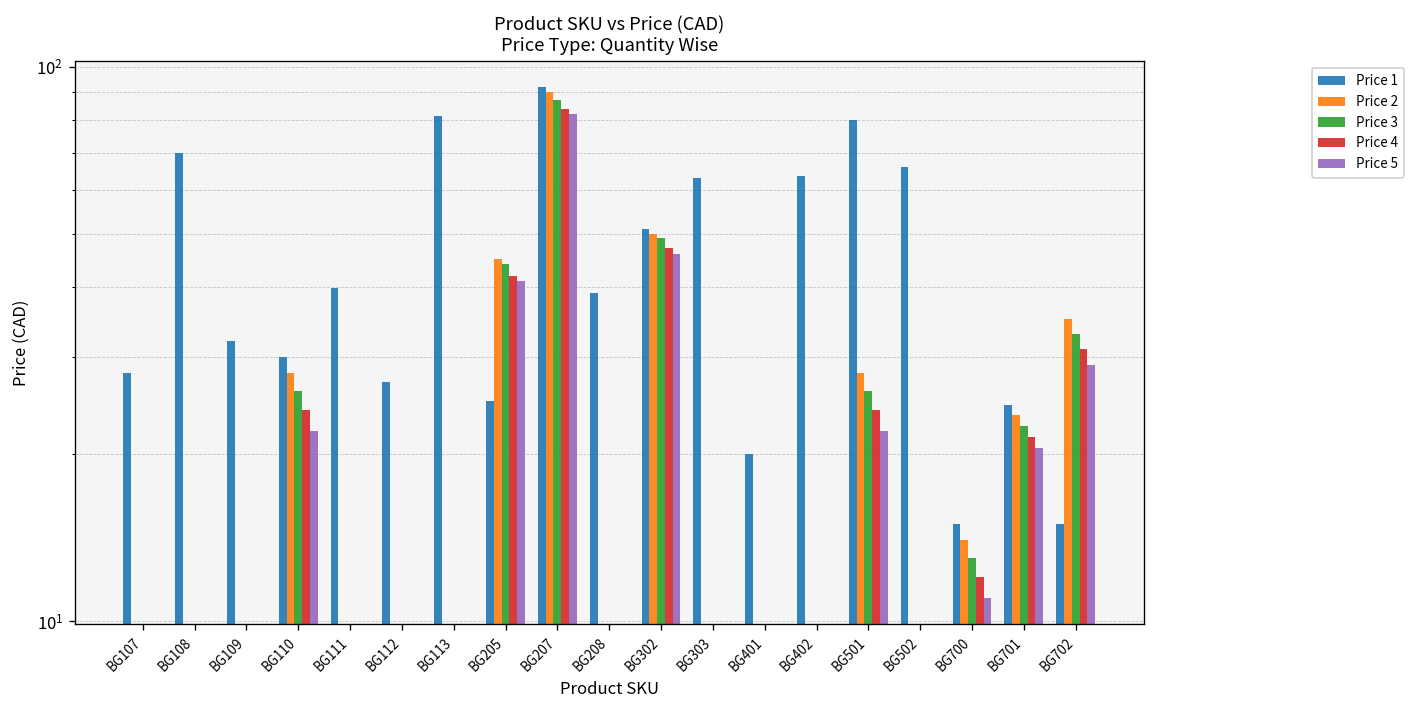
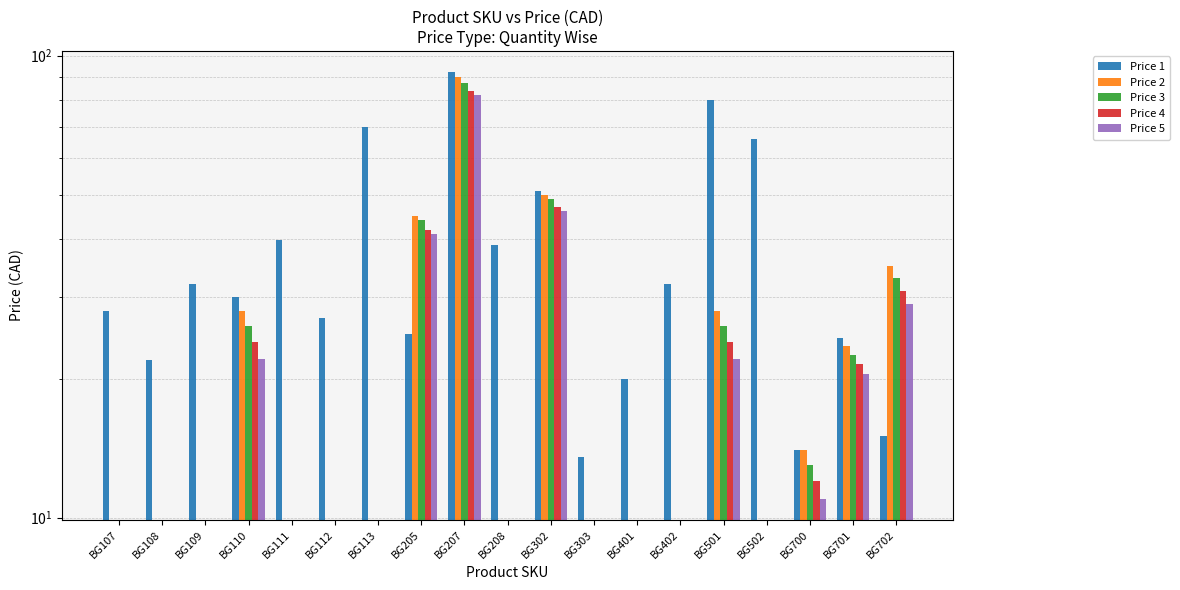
  {
    "Price 1": {
      "BG107": 28,
-     "BG108": 70,
+     "BG108": 22,
      "BG109": 32,
      "BG110": 30,
      "BG111": 40,
      "BG112": 27,
-     "BG113": 81,
+     "BG113": 70,
      "BG205": 25,
      "BG207": 92,
      "BG208": 39,
      "BG302": 51,
-     "BG303": 63,
+     "BG303": 13.6,
      "BG401": 20.0,
-     "BG402": 64,
+     "BG402": 32,
      "BG501": 80,
      "BG502": 66,
-     "BG700": 15,
+     "BG700": 14,
      "BG701": 25,
      "BG702": 15.0
    },
    "Price 3": {
      "BG110": 26,
      "BG205": 44,
      "BG207": 87,
      "BG302": 49,
      "BG501": 26,
      "BG700": 13.0,
      "BG701": 23,
      "BG702": 33
    }
  }
